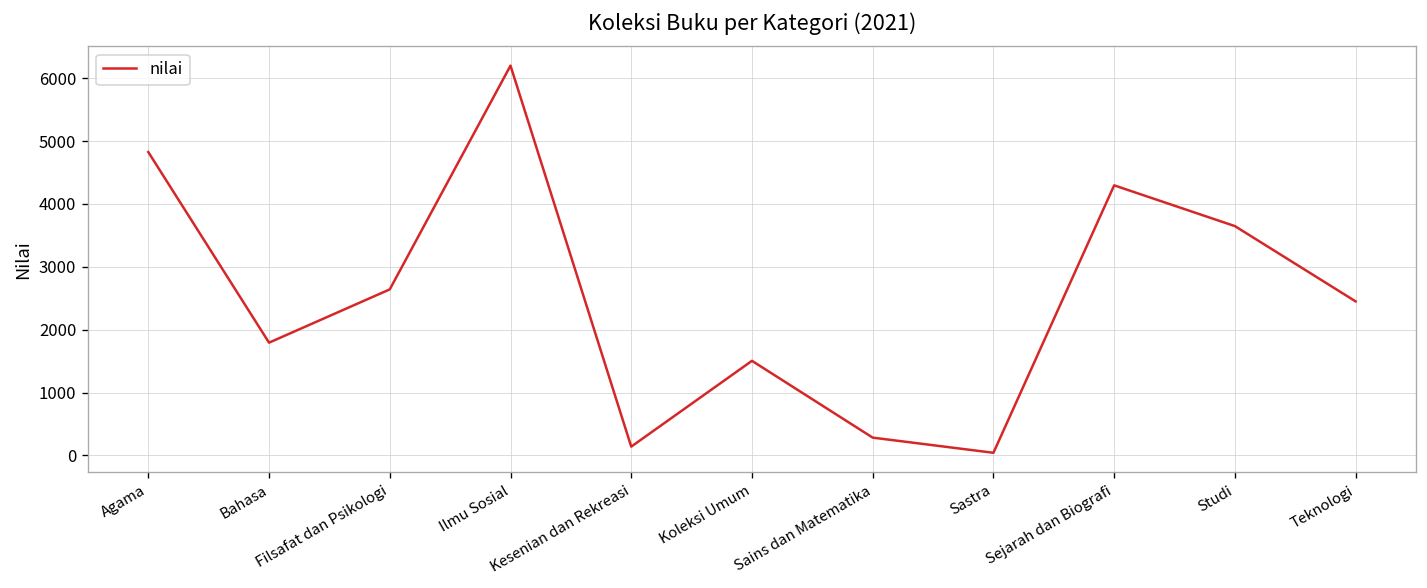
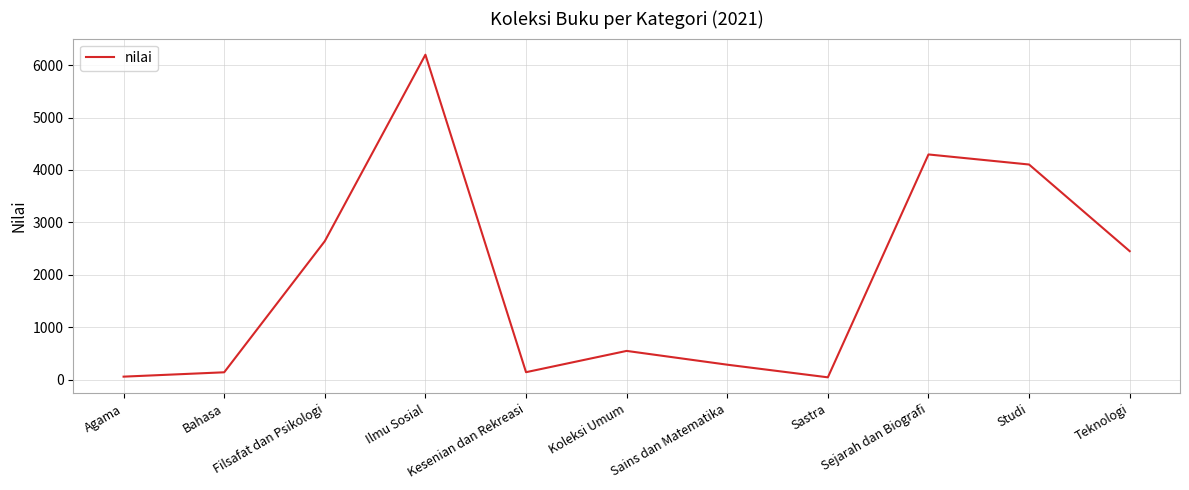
  {
-   "Agama": 4800,
-   "Bahasa": 1800,
+   "Agama": 100,
+   "Bahasa": 100,
    "Filsafat dan Psikologi": 2600,
    "Ilmu Sosial": 6200,
    "Kesenian dan Rekreasi": 100,
-   "Koleksi Umum": 1500,
+   "Koleksi Umum": 500,
    "Sains dan Matematika": 300,
    "Sastra": 0,
    "Sejarah dan Biografi": 4300,
-   "Studi": 3600,
+   "Studi": 4100,
    "Teknologi": 2500
  }
